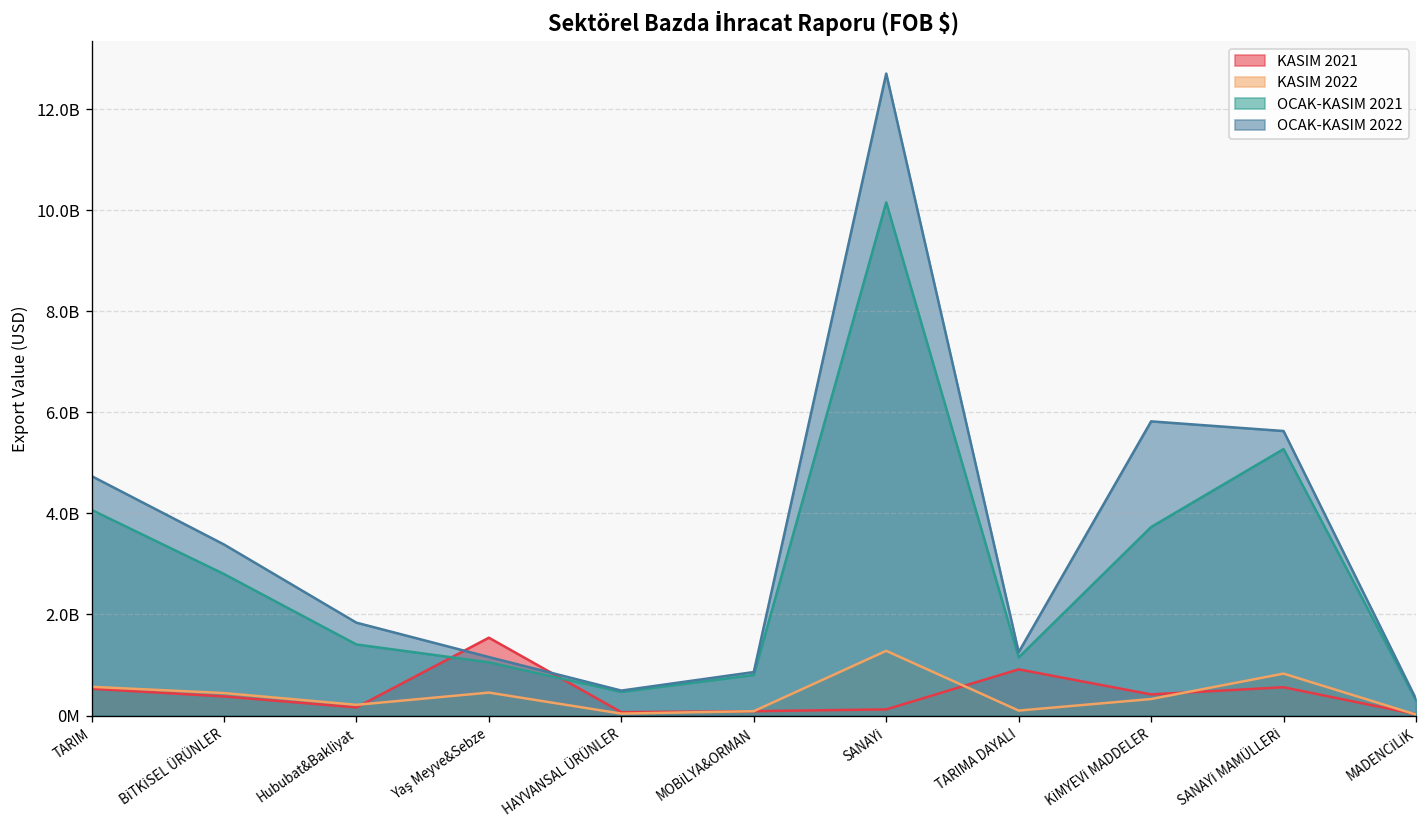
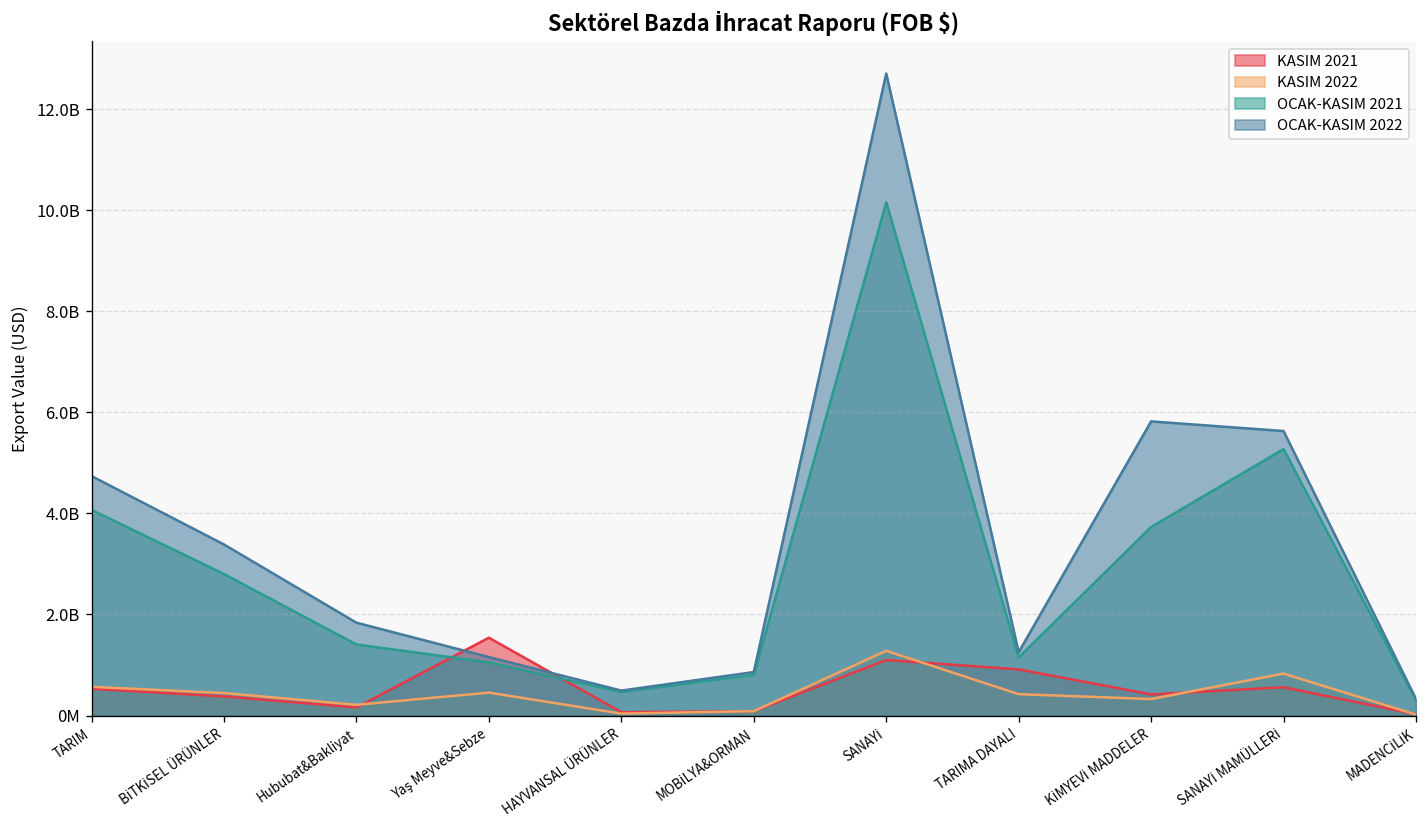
  {
    "KASIM 2021": {
      "BİTKİSEL ÜRÜNLER": 400000000,
      "Yaş Meyve&Sebze": 1500000000,
-     "SANAYİ": 100000000,
+     "SANAYİ": 1100000000,
      "TARIMA DAYALI": 900000000,
      "KİMYEVİ MADDELER": 400000000,
      "SANAYİ MAMÜLLERİ": 600000000
    },
    "KASIM 2022": {
      "BİTKİSEL ÜRÜNLER": 400000000,
      "Yaş Meyve&Sebze": 500000000,
      "SANAYİ": 1300000000,
-     "TARIMA DAYALI": 100000000,
+     "TARIMA DAYALI": 400000000,
      "KİMYEVİ MADDELER": 300000000,
      "SANAYİ MAMÜLLERİ": 800000000
    }
  }
